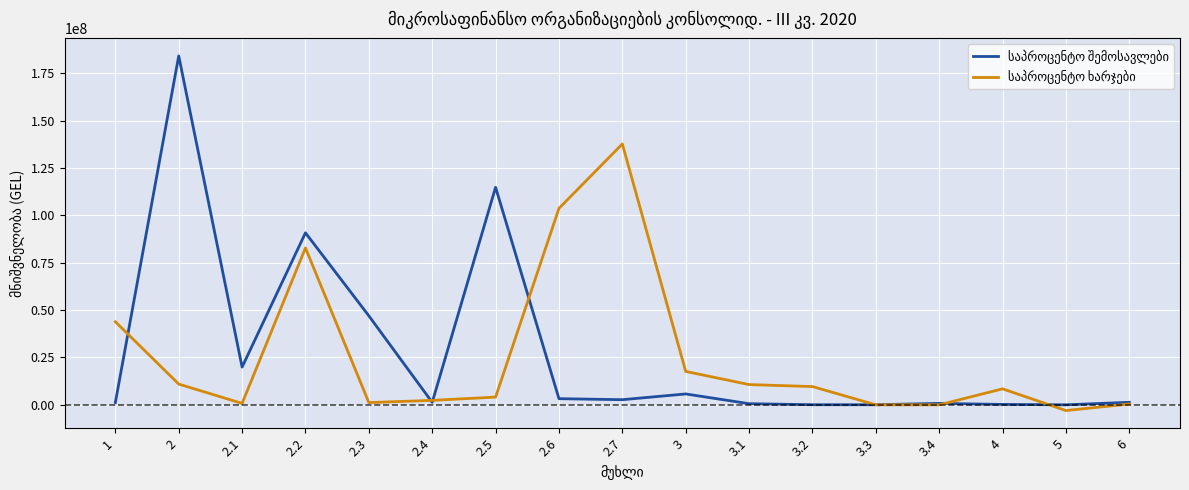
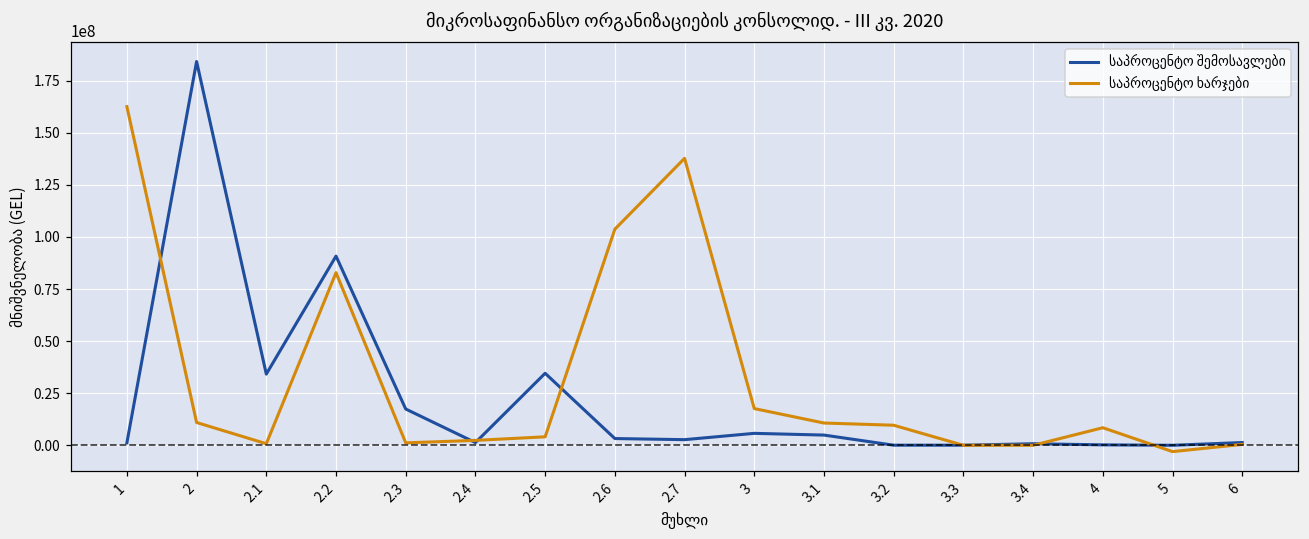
  {
    "საპროცენტო შემოსავლები": {
      "1": 1000000,
      "2": 184000000,
-     "2.1": 20000000,
+     "2.1": 34000000,
      "2.2": 91000000,
-     "2.3": 47000000,
-     "2.5": 115000000,
+     "2.3": 17000000,
+     "2.5": 35000000,
      "2.6": 3000000,
      "2.7": 3000000,
      "3": 6000000,
-     "3.1": 1000000,
+     "3.1": 5000000,
      "3.2": 0,
      "4": 0,
      "5": 0
    },
    "საპროცენტო ხარჯები": {
-     "1": 44000000,
+     "1": 163000000,
      "2": 11000000,
      "2.1": 1000000,
      "2.2": 83000000,
      "2.3": 1000000,
      "2.5": 4000000,
      "2.6": 104000000,
      "2.7": 138000000,
      "3": 18000000,
      "3.1": 11000000,
      "3.2": 10000000,
      "4": 8000000,
      "5": -3000000
    }
  }
